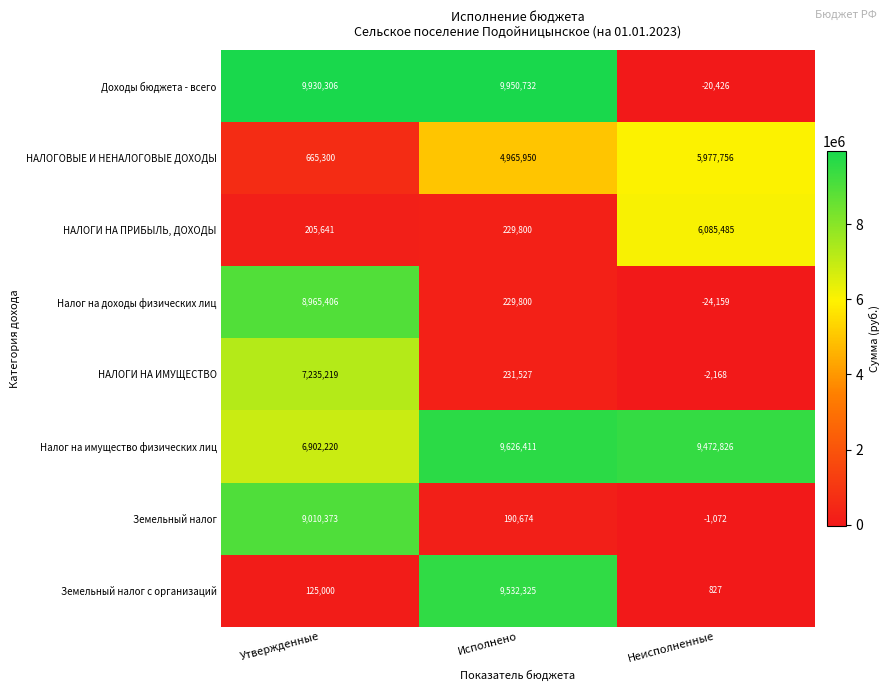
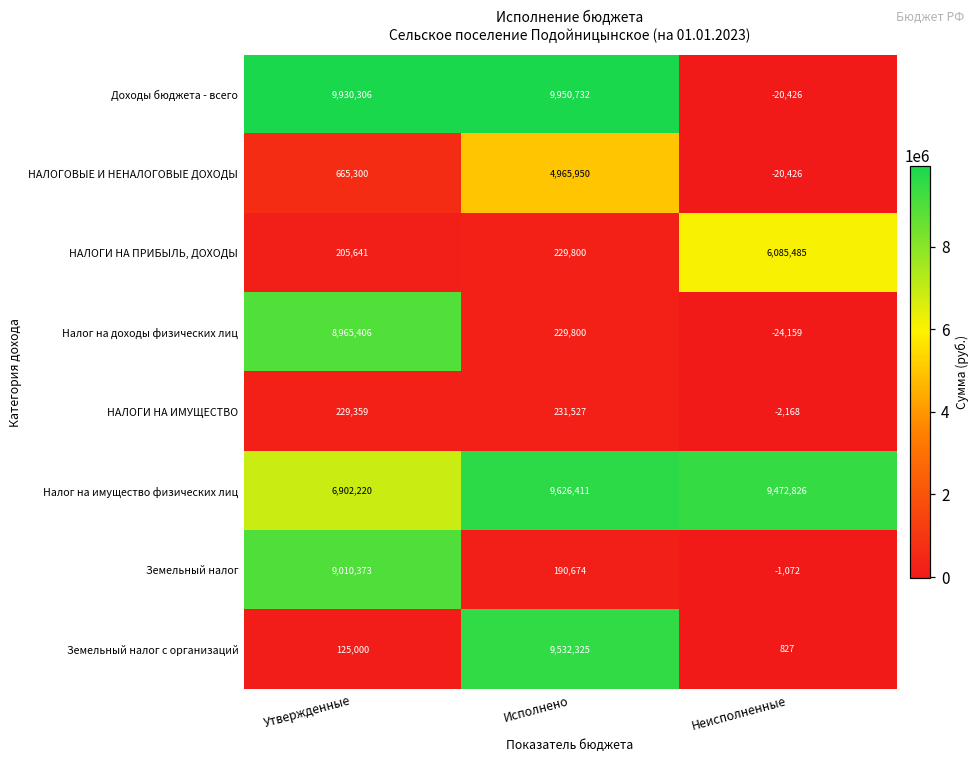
  {
    "Доходы бюджета - всего": {
      "Утвержденные": "9,930,306",
      "Исполнено": "9,950,732",
      "Неисполненные": "-20,426"
    },
    "НАЛОГОВЫЕ И НЕНАЛОГОВЫЕ ДОХОДЫ": {
      "Утвержденные": "665,300",
      "Исполнено": "4,965,950",
-     "Неисполненные": "5,977,756"
+     "Неисполненные": "-20,426"
    },
    "НАЛОГИ НА ПРИБЫЛЬ, ДОХОДЫ": {
      "Утвержденные": "205,641",
      "Исполнено": "229,800",
      "Неисполненные": "6,085,485"
    },
    "Налог на доходы физических лиц": {
      "Утвержденные": "8,965,406",
      "Исполнено": "229,800",
      "Неисполненные": "-24,159"
    },
    "НАЛОГИ НА ИМУЩЕСТВО": {
-     "Утвержденные": "7,235,219",
+     "Утвержденные": "229,359",
      "Исполнено": "231,527",
      "Неисполненные": "-2,168"
    },
    "Налог на имущество физических лиц": {
      "Утвержденные": "6,902,220",
      "Исполнено": "9,626,411",
      "Неисполненные": "9,472,826"
    },
    "Земельный налог": {
      "Утвержденные": "9,010,373",
      "Исполнено": "190,674",
      "Неисполненные": "-1,072"
    },
    "Земельный налог с организаций": {
      "Утвержденные": "125,000",
      "Исполнено": "9,532,325",
      "Неисполненные": "827"
    }
  }
